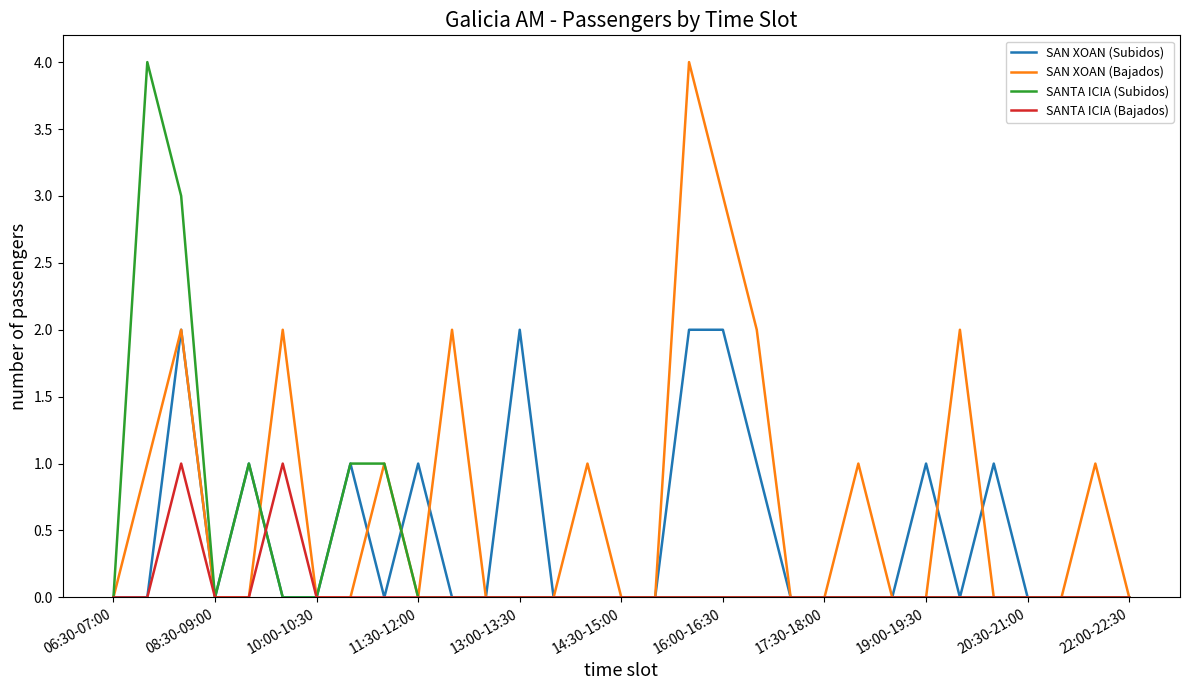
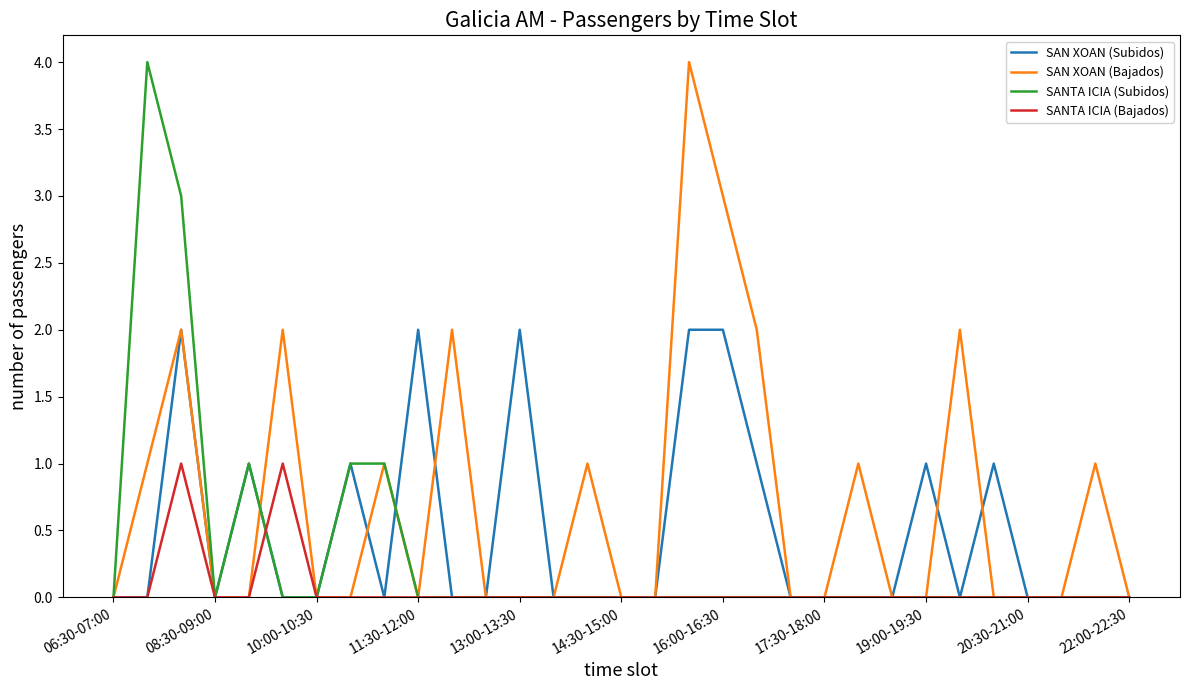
  {
    "SAN XOAN (Subidos)": {
-     "11:30-12:00": 1,
+     "11:30-12:00": 2,
      "13:00-13:30": 2,
      "16:00-16:30": 2,
      "19:00-19:30": 1
    },
    "SAN XOAN (Bajados)": {
      "16:00-16:30": 3
    }
  }
